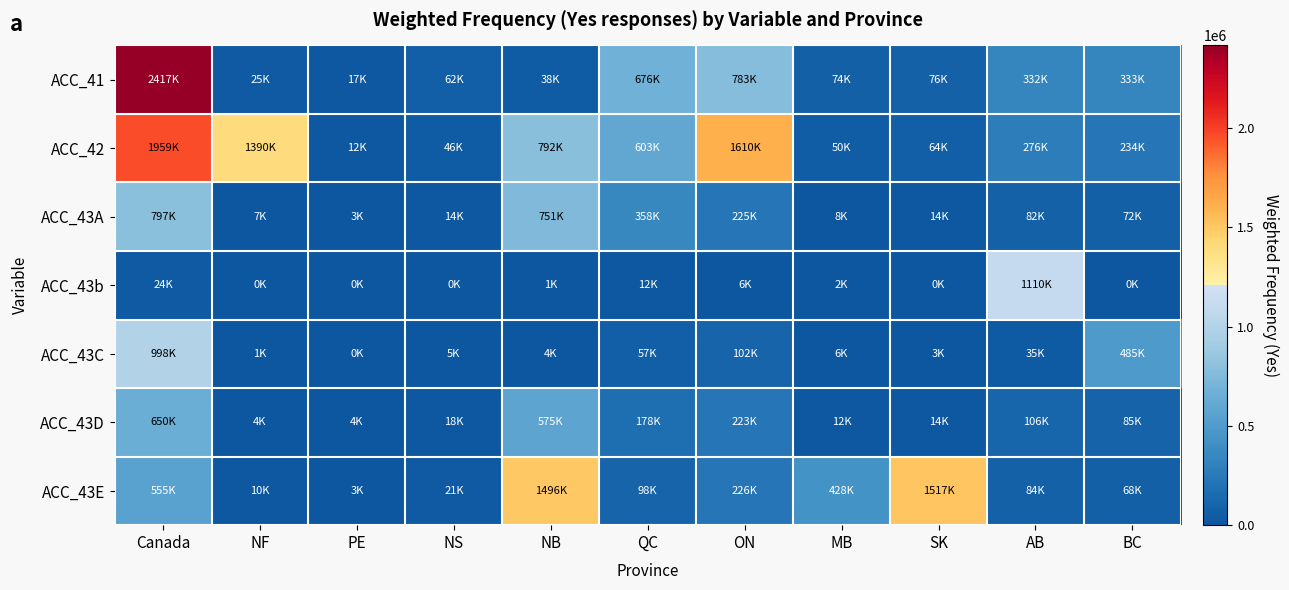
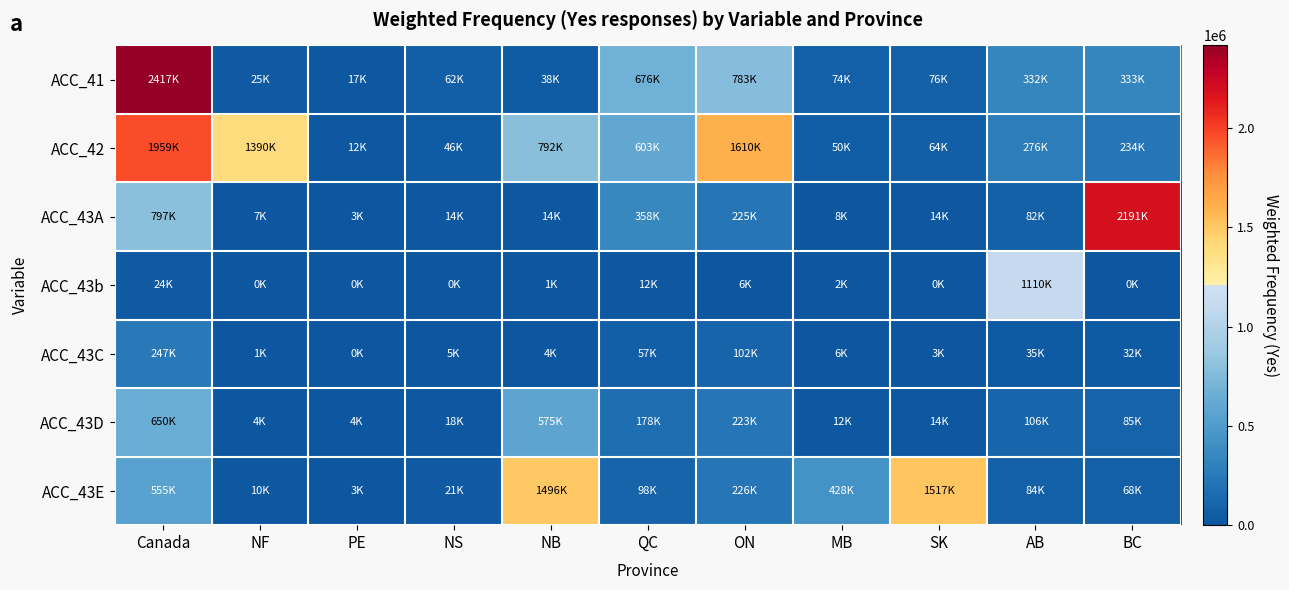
  {
    "ACC_41": {
      "Canada": "2417K",
      "NF": "25K",
      "PE": "17K",
      "NS": "62K",
      "NB": "38K",
      "QC": "676K",
      "ON": "783K",
      "MB": "74K",
      "SK": "76K",
      "AB": "332K",
      "BC": "333K"
    },
    "ACC_42": {
      "Canada": "1959K",
      "NF": "1390K",
      "PE": "12K",
      "NS": "46K",
      "NB": "792K",
      "QC": "603K",
      "ON": "1610K",
      "MB": "50K",
      "SK": "64K",
      "AB": "276K",
      "BC": "234K"
    },
    "ACC_43A": {
      "Canada": "797K",
      "NF": "7K",
      "PE": "3K",
      "NS": "14K",
-     "NB": "751K",
+     "NB": "14K",
      "QC": "358K",
      "ON": "225K",
      "MB": "8K",
      "SK": "14K",
      "AB": "82K",
-     "BC": "72K"
+     "BC": "2191K"
    },
    "ACC_43b": {
      "Canada": "24K",
      "NF": "0K",
      "PE": "0K",
      "NS": "0K",
      "NB": "1K",
      "QC": "12K",
      "ON": "6K",
      "MB": "2K",
      "SK": "0K",
      "AB": "1110K",
      "BC": "0K"
    },
    "ACC_43C": {
-     "Canada": "998K",
+     "Canada": "247K",
      "NF": "1K",
      "PE": "0K",
      "NS": "5K",
      "NB": "4K",
      "QC": "57K",
      "ON": "102K",
      "MB": "6K",
      "SK": "3K",
      "AB": "35K",
-     "BC": "485K"
+     "BC": "32K"
    },
    "ACC_43D": {
      "Canada": "650K",
      "NF": "4K",
      "PE": "4K",
      "NS": "18K",
      "NB": "575K",
      "QC": "178K",
      "ON": "223K",
      "MB": "12K",
      "SK": "14K",
      "AB": "106K",
      "BC": "85K"
    },
    "ACC_43E": {
      "Canada": "555K",
      "NF": "10K",
      "PE": "3K",
      "NS": "21K",
      "NB": "1496K",
      "QC": "98K",
      "ON": "226K",
      "MB": "428K",
      "SK": "1517K",
      "AB": "84K",
      "BC": "68K"
    }
  }
